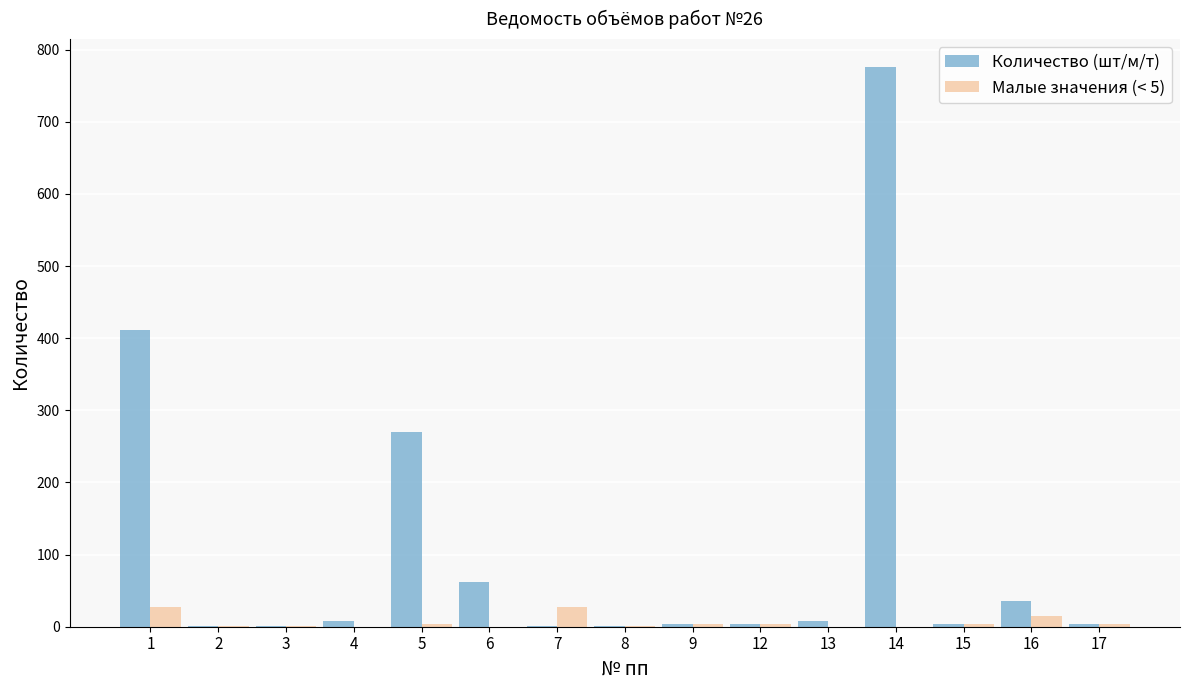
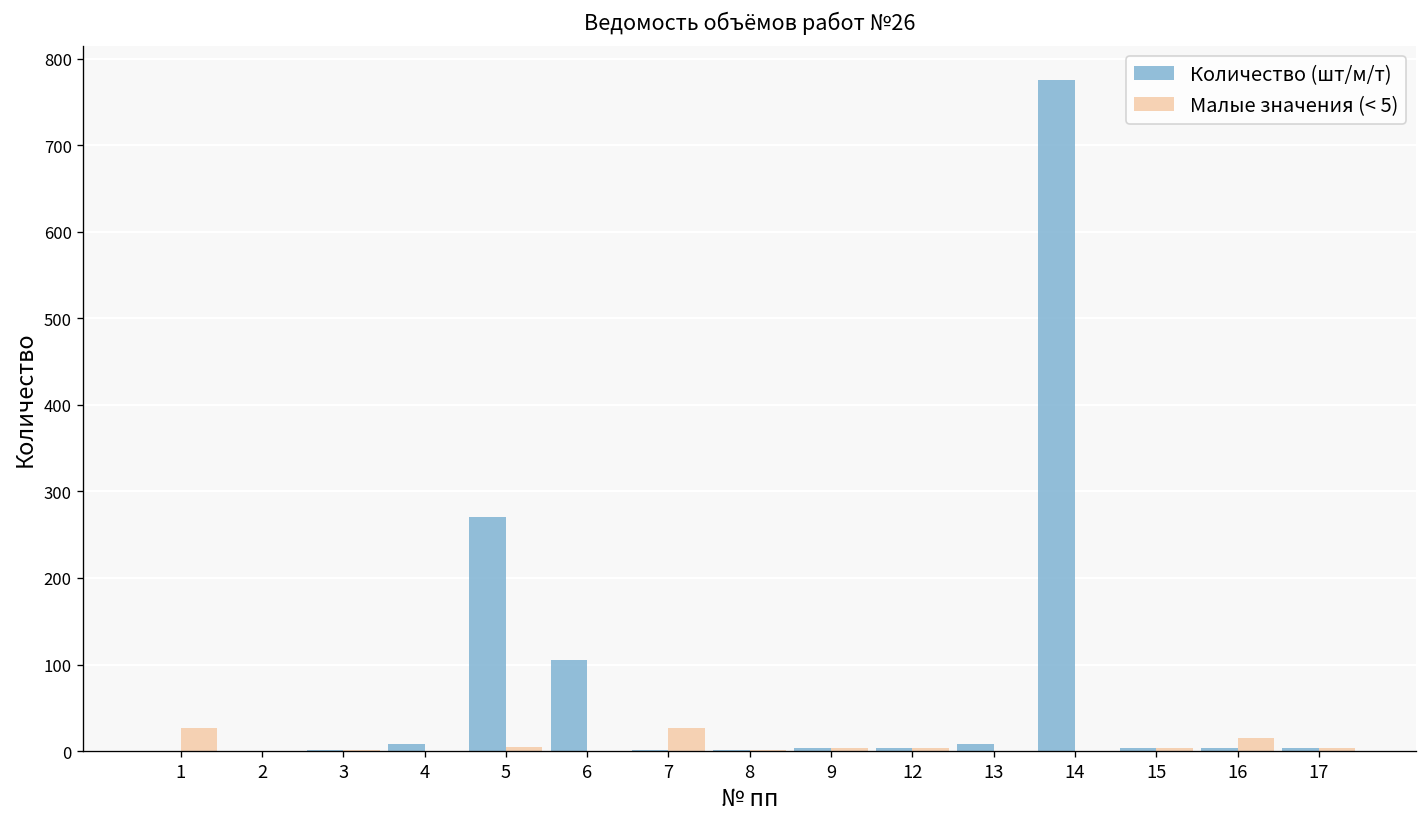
  {
    "Количество (шт/м/т)": {
-     "1": 410,
+     "1": 0,
      "4": 10,
      "5": 270,
-     "6": 60,
+     "6": 110,
      "9": 0,
      "12": 0,
      "13": 10,
      "14": 780,
-     "16": 40
+     "16": 0
    },
    "Малые значения (< 5)": {
      "1": 30,
      "4": 0,
      "5": 0,
      "6": 0,
      "7": 30,
      "9": 0,
      "12": 0,
      "13": 0,
      "14": 0,
      "16": 20
    }
  }
